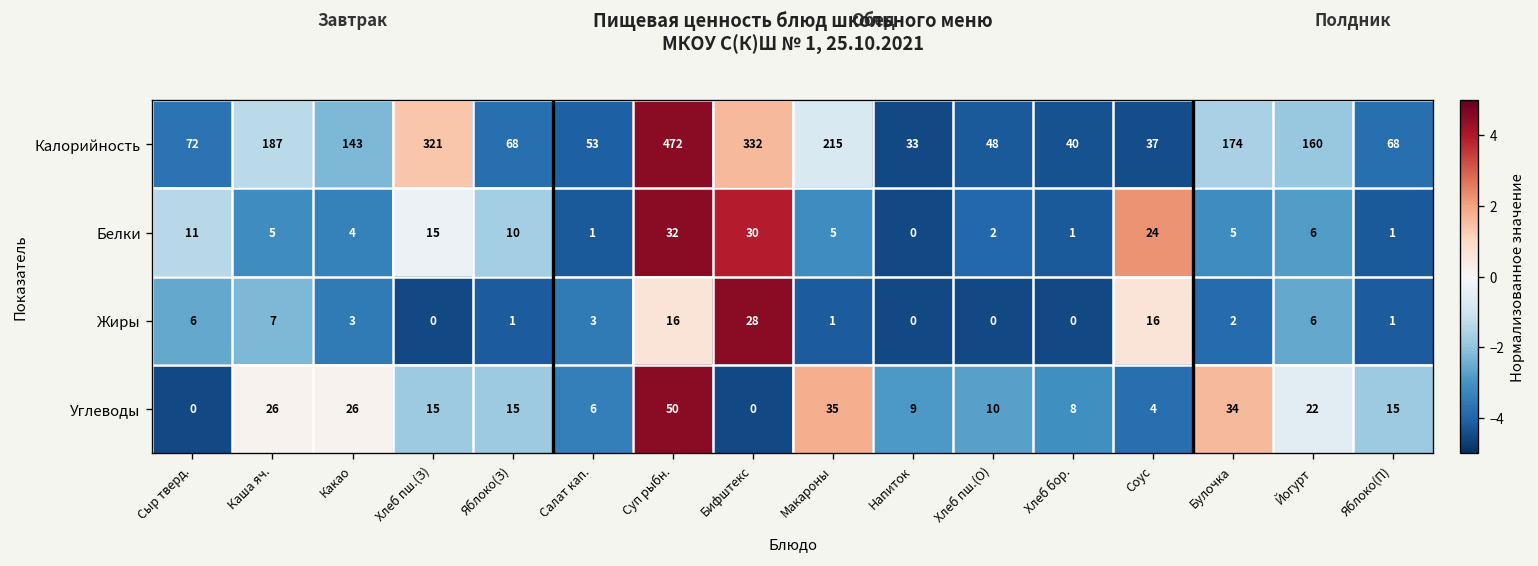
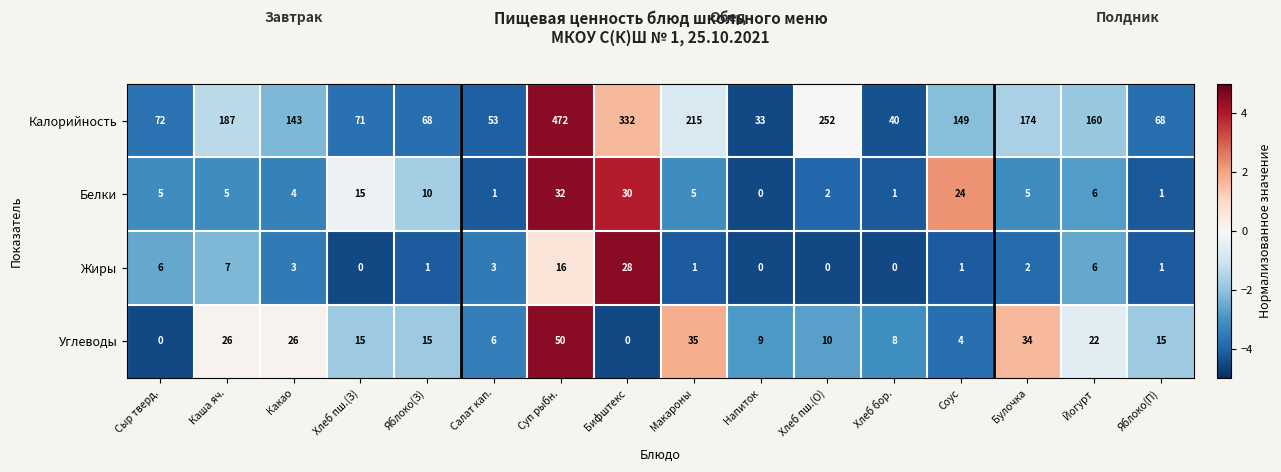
  {
    "Калорийность": {
      "Сыр тверд.": 72,
      "Каша яч.": 187,
      "Какао": 143,
-     "Хлеб пш.(З)": 321,
+     "Хлеб пш.(З)": 71,
      "Яблоко(З)": 68,
      "Салат кап.": 53,
      "Суп рыбн.": 472,
      "Бифштекс": 332,
      "Макароны": 215,
      "Напиток": 33,
-     "Хлеб пш.(О)": 48,
+     "Хлеб пш.(О)": 252,
      "Хлеб бор.": 40,
-     "Соус": 37,
+     "Соус": 149,
      "Булочка": 174,
      "Йогурт": 160,
      "Яблоко(П)": 68
    },
    "Белки": {
-     "Сыр тверд.": 11,
+     "Сыр тверд.": 5,
      "Каша яч.": 5,
      "Какао": 4,
      "Хлеб пш.(З)": 15,
      "Яблоко(З)": 10,
      "Салат кап.": 1,
      "Суп рыбн.": 32,
      "Бифштекс": 30,
      "Макароны": 5,
      "Напиток": 0,
      "Хлеб пш.(О)": 2,
      "Хлеб бор.": 1,
      "Соус": 24,
      "Булочка": 5,
      "Йогурт": 6,
      "Яблоко(П)": 1
    },
    "Жиры": {
      "Сыр тверд.": 6,
      "Каша яч.": 7,
      "Какао": 3,
      "Хлеб пш.(З)": 0,
      "Яблоко(З)": 1,
      "Салат кап.": 3,
      "Суп рыбн.": 16,
      "Бифштекс": 28,
      "Макароны": 1,
      "Напиток": 0,
      "Хлеб пш.(О)": 0,
      "Хлеб бор.": 0,
-     "Соус": 16,
+     "Соус": 1,
      "Булочка": 2,
      "Йогурт": 6,
      "Яблоко(П)": 1
    },
    "Углеводы": {
      "Сыр тверд.": 0,
      "Каша яч.": 26,
      "Какао": 26,
      "Хлеб пш.(З)": 15,
      "Яблоко(З)": 15,
      "Салат кап.": 6,
      "Суп рыбн.": 50,
      "Бифштекс": 0,
      "Макароны": 35,
      "Напиток": 9,
      "Хлеб пш.(О)": 10,
      "Хлеб бор.": 8,
      "Соус": 4,
      "Булочка": 34,
      "Йогурт": 22,
      "Яблоко(П)": 15
    }
  }
